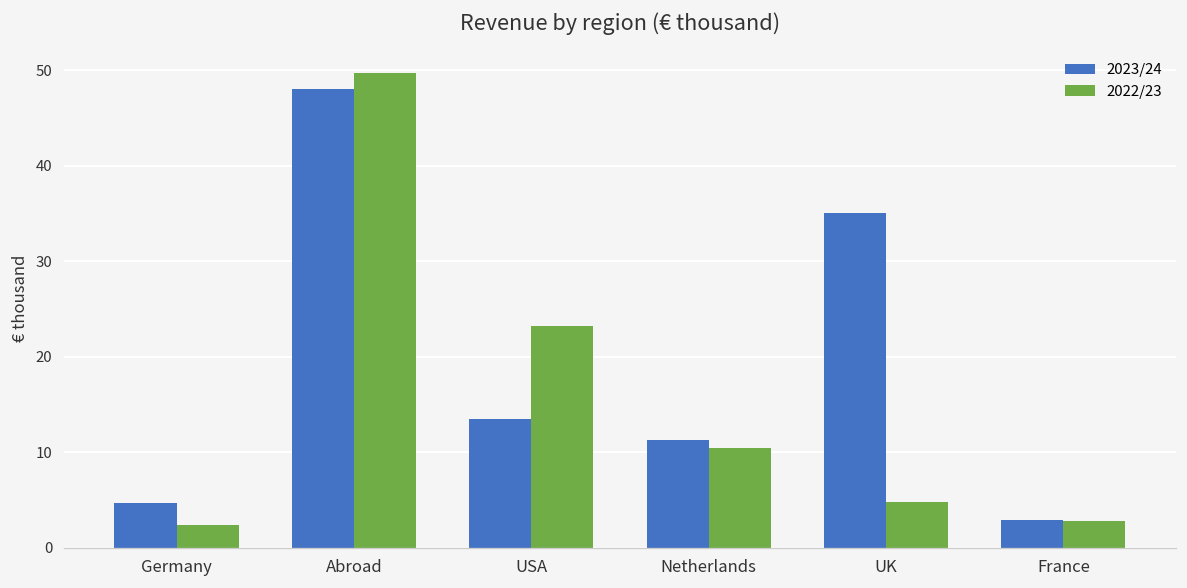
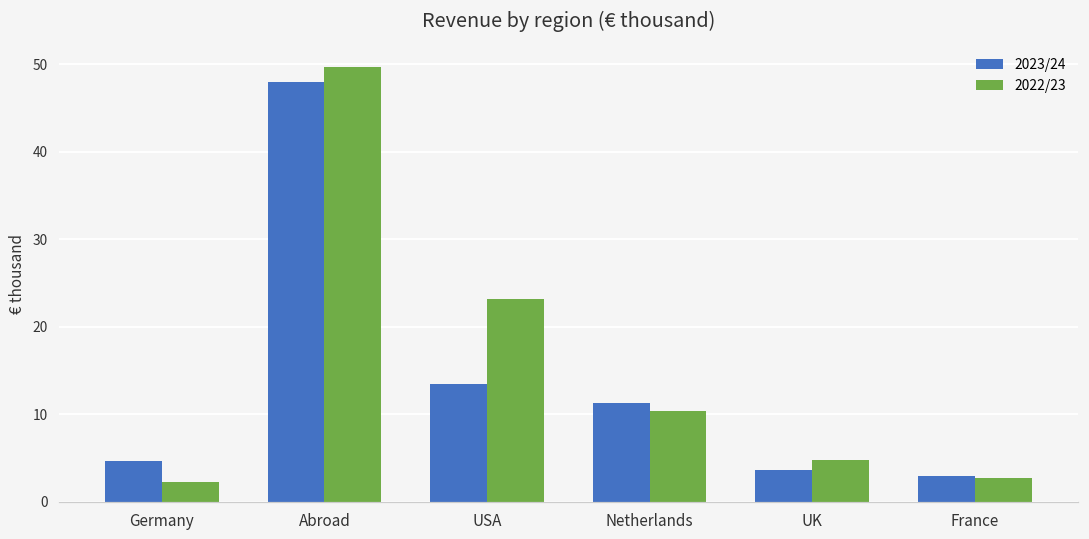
  {
    "2023/24": {
      "Germany": 5,
      "Abroad": 48,
      "USA": 14,
      "Netherlands": 11,
-     "UK": 35,
+     "UK": 4,
      "France": 3
    },
    "2022/23": {
      "Germany": 2,
      "Abroad": 50,
      "USA": 23,
      "Netherlands": 10,
      "UK": 5,
      "France": 3
    }
  }
